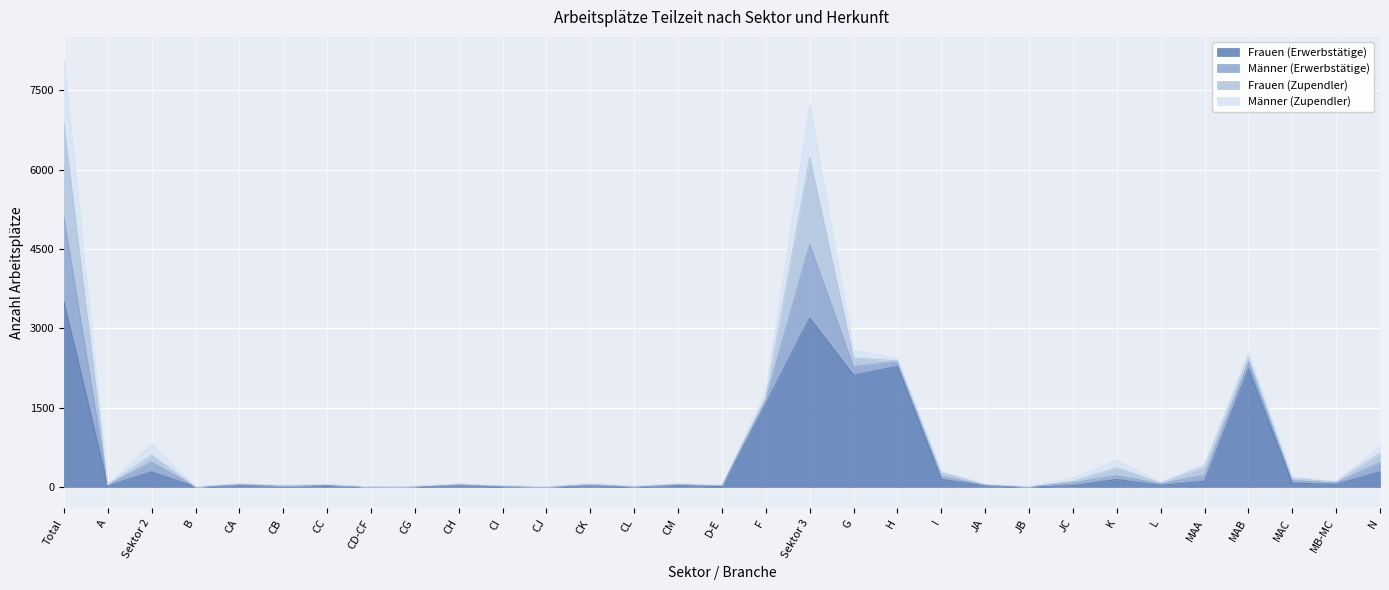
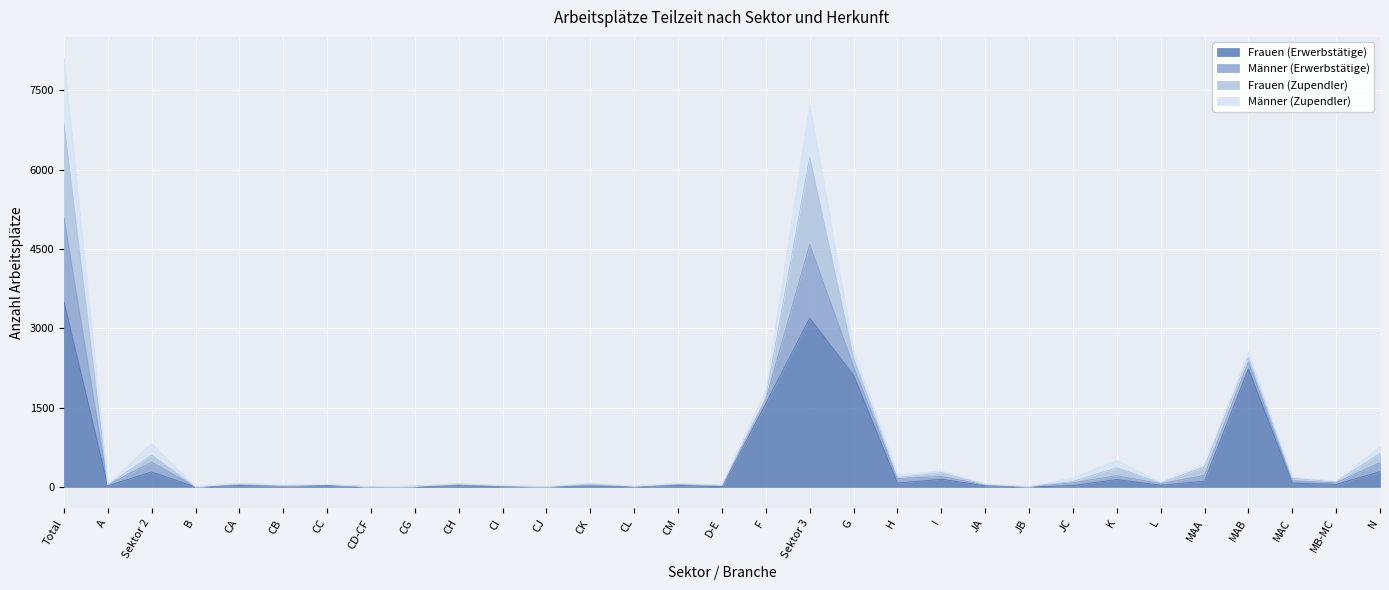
  {
    "Frauen (Erwerbstätige)": {
      "Total": 3500,
      "Sektor 2": 300,
      "F": 1600,
      "Sektor 3": 3200,
      "G": 2100,
-     "H": 2300,
+     "H": 100,
      "I": 100,
      "JC": 0,
      "K": 100,
      "MAA": 100,
      "MAB": 2200,
      "N": 300
    }
  }
